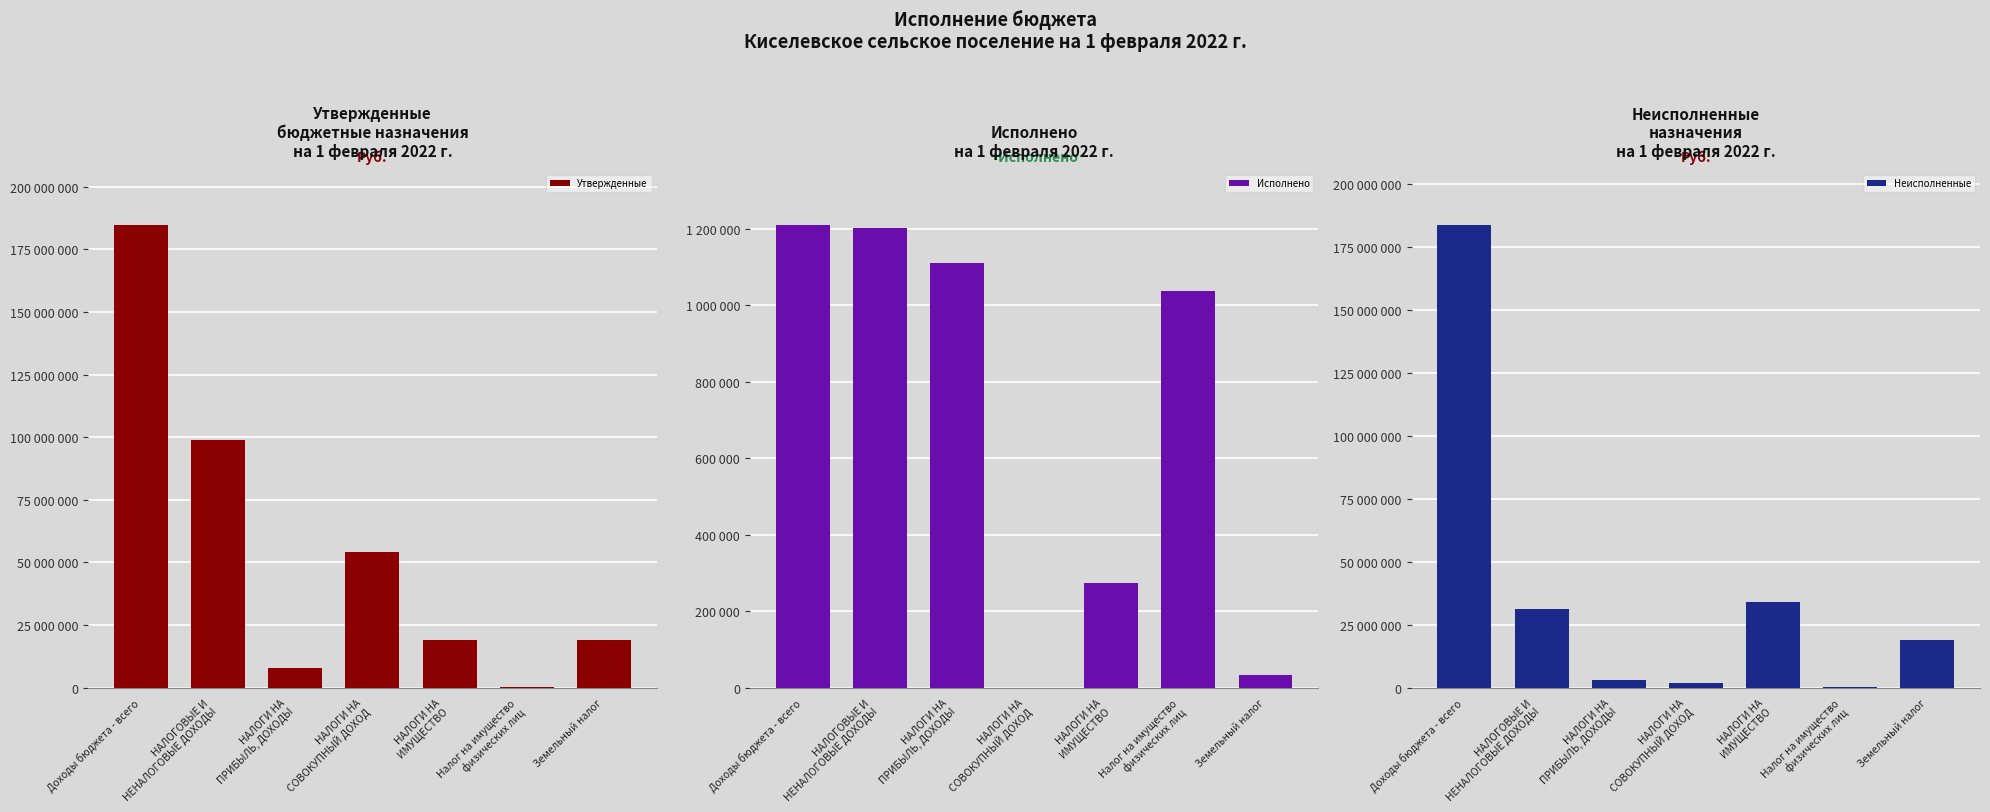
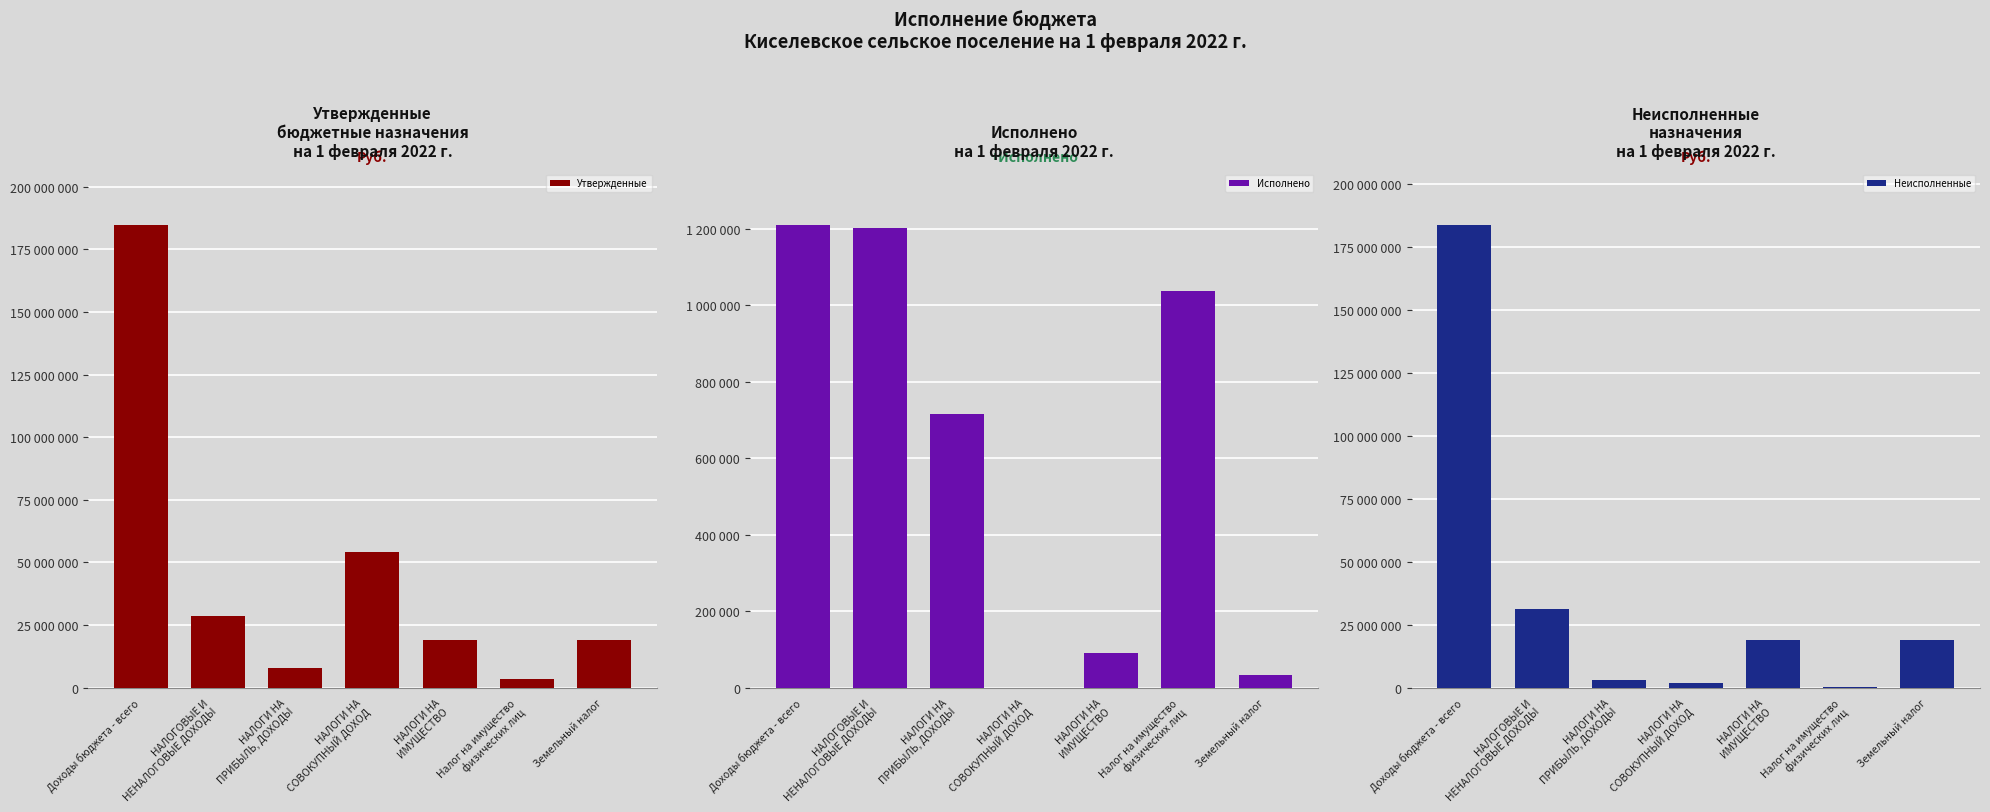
  {
    "Утвержденные бюджетные назначения на 1 февраля 2022 г.": {
      "Доходы бюджета - всего": 185000000,
-     "НАЛОГОВЫЕ И НЕНАЛОГОВЫЕ ДОХОДЫ": 99000000,
+     "НАЛОГОВЫЕ И НЕНАЛОГОВЫЕ ДОХОДЫ": 29000000,
      "НАЛОГИ НА ПРИБЫЛЬ, ДОХОДЫ": 8000000,
      "НАЛОГИ НА СОВОКУПНЫЙ ДОХОД": 54000000,
      "НАЛОГИ НА ИМУЩЕСТВО": 19000000,
-     "Налог на имущество физических лиц": 0,
+     "Налог на имущество физических лиц": 3000000,
      "Земельный налог": 19000000
    },
    "Исполнено на 1 февраля 2022 г.": {
      "Доходы бюджета - всего": 1210000,
      "НАЛОГОВЫЕ И НЕНАЛОГОВЫЕ ДОХОДЫ": 1200000,
-     "НАЛОГИ НА ПРИБЫЛЬ, ДОХОДЫ": 1110000,
+     "НАЛОГИ НА ПРИБЫЛЬ, ДОХОДЫ": 720000,
      "НАЛОГИ НА СОВОКУПНЫЙ ДОХОД": 0,
-     "НАЛОГИ НА ИМУЩЕСТВО": 270000,
+     "НАЛОГИ НА ИМУЩЕСТВО": 90000,
      "Налог на имущество физических лиц": 1040000,
      "Земельный налог": 30000
    },
    "Неисполненные назначения на 1 февраля 2022 г.": {
      "Доходы бюджета - всего": 183000000,
      "НАЛОГОВЫЕ И НЕНАЛОГОВЫЕ ДОХОДЫ": 31000000,
      "НАЛОГИ НА ПРИБЫЛЬ, ДОХОДЫ": 3000000,
      "НАЛОГИ НА СОВОКУПНЫЙ ДОХОД": 2000000,
-     "НАЛОГИ НА ИМУЩЕСТВО": 34000000,
+     "НАЛОГИ НА ИМУЩЕСТВО": 19000000,
      "Земельный налог": 19000000
    }
  }
